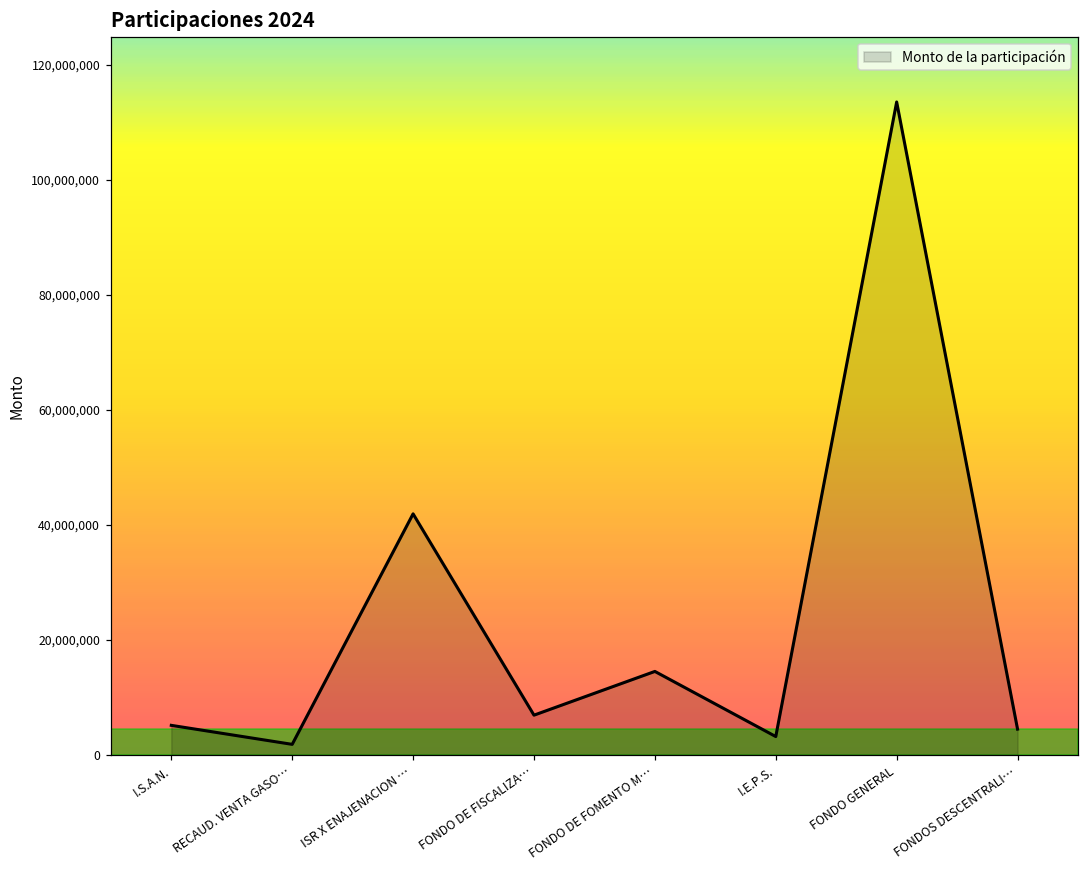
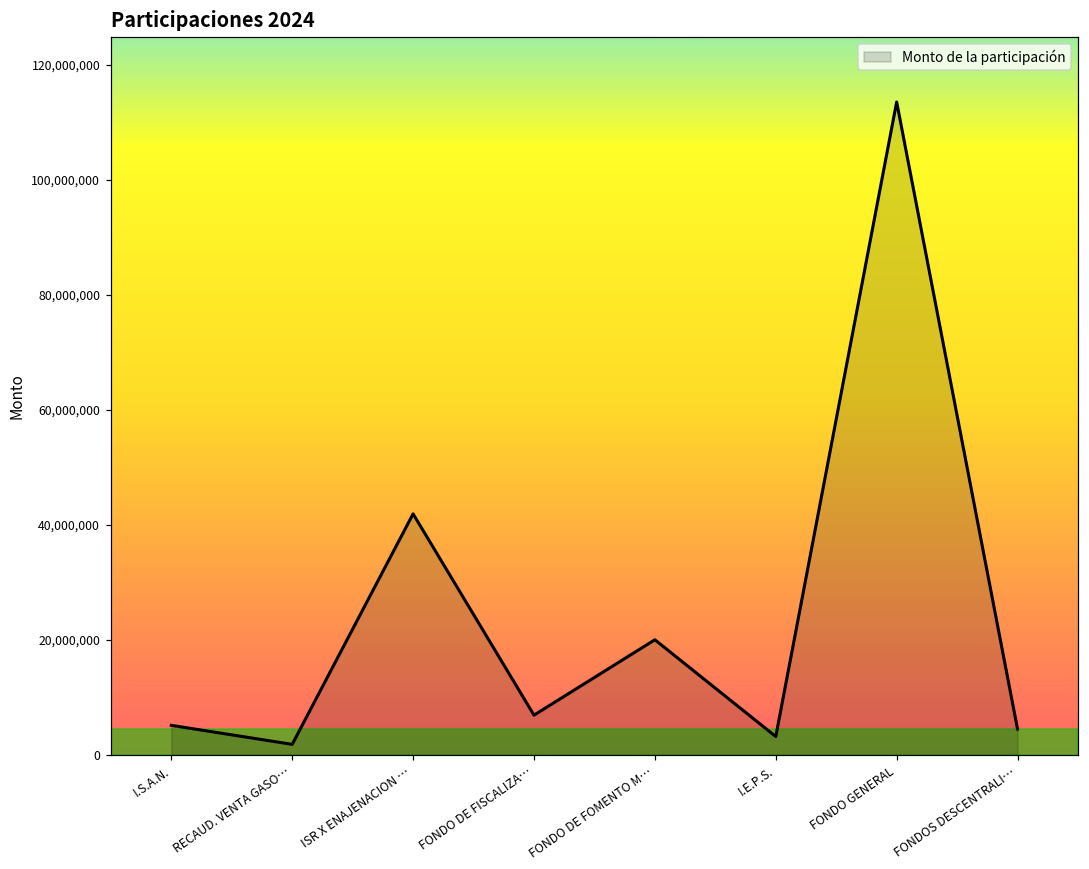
  {
    "I.S.A.N.": "5,000,000",
    "ISR X ENAJENACION …": "42,000,000",
    "FONDO DE FISCALIZA…": "7,000,000",
-   "FONDO DE FOMENTO M…": "15,000,000",
+   "FONDO DE FOMENTO M…": "20,000,000",
    "FONDO GENERAL": "114,000,000"
  }
